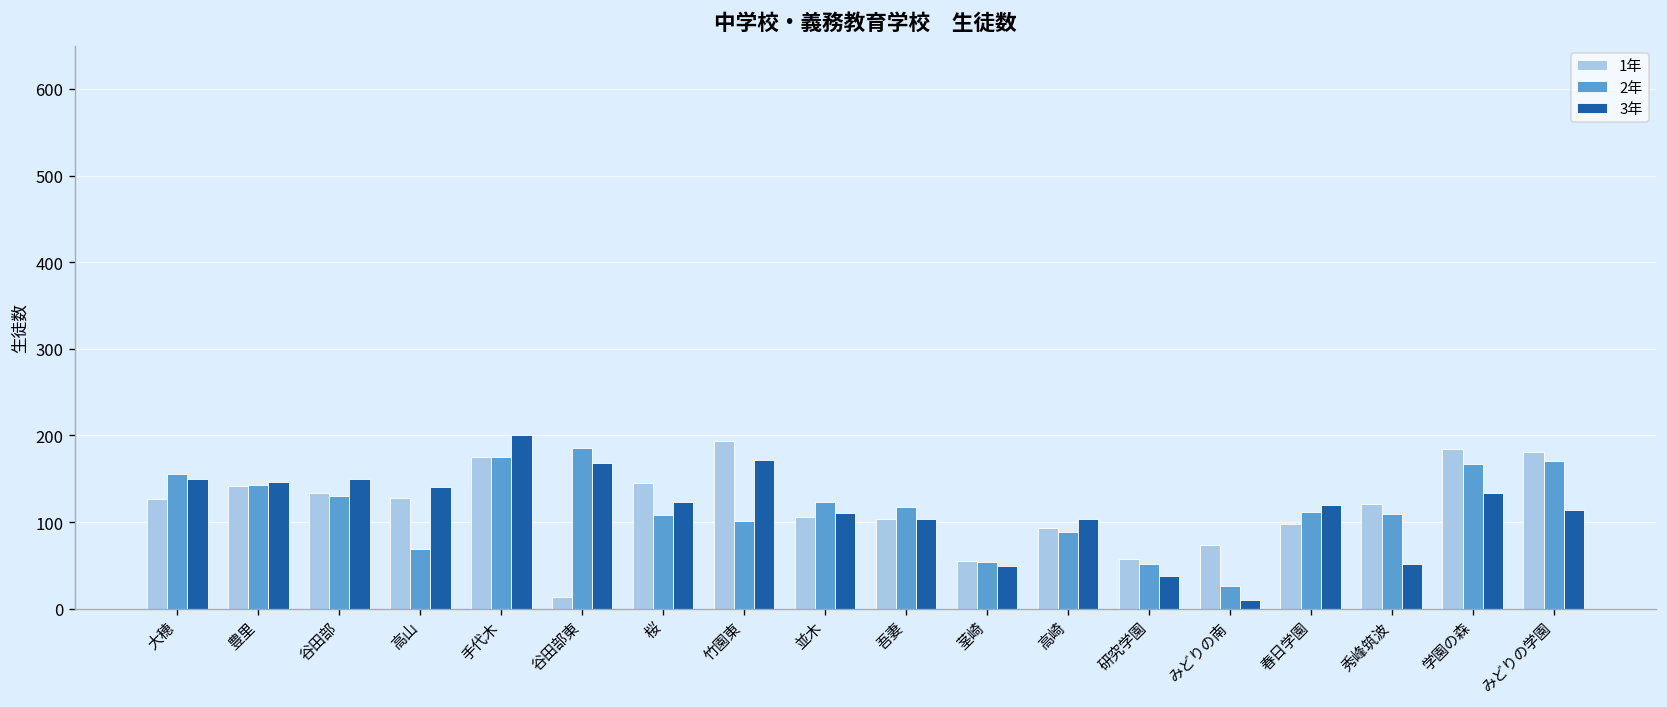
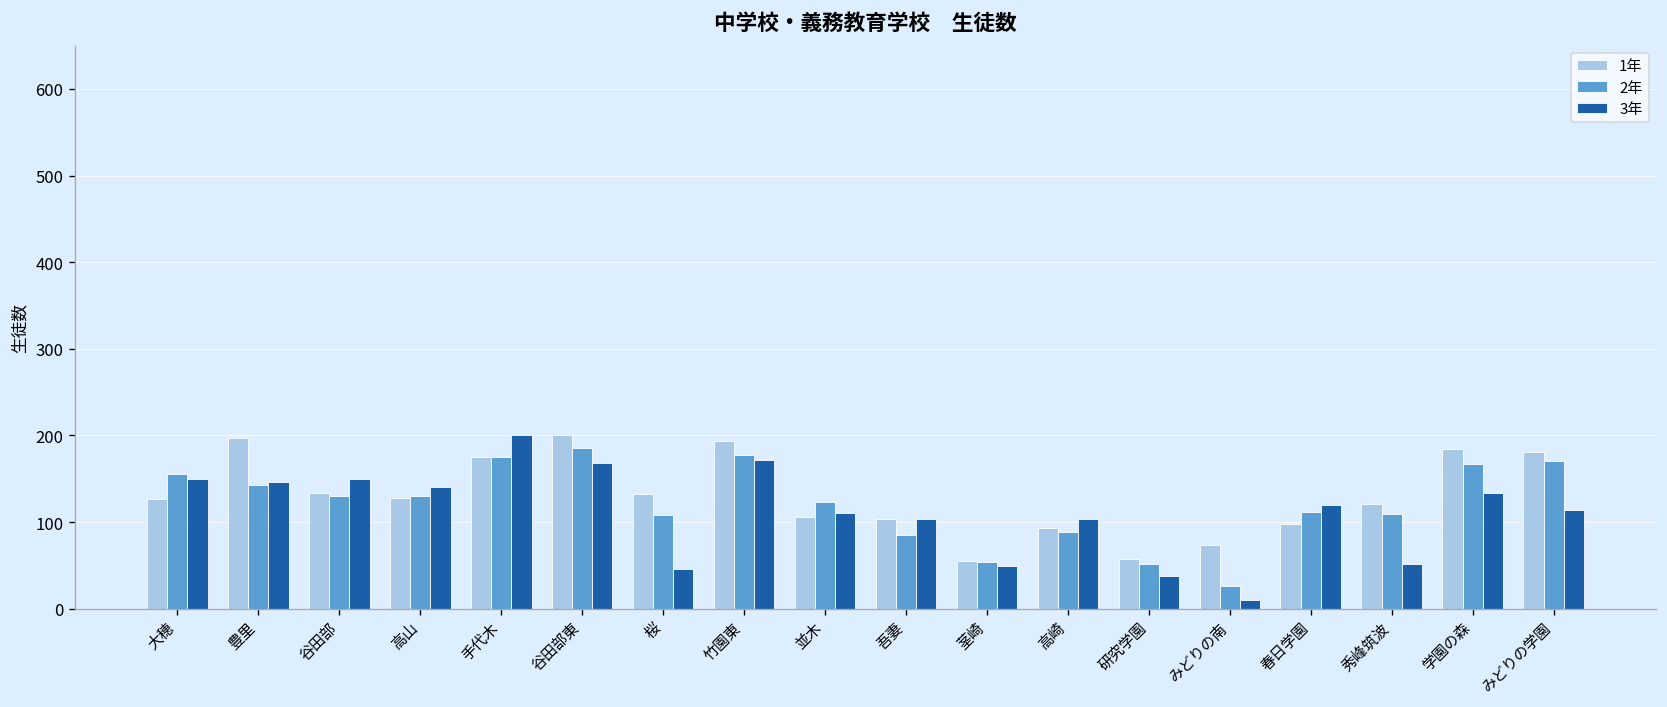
  {
    "1年": {
      "大穂": 130,
-     "豊里": 140,
+     "豊里": 200,
      "谷田部": 130,
      "高山": 130,
      "手代木": 180,
-     "谷田部東": 10,
-     "桜": 150,
+     "谷田部東": 200,
+     "桜": 130,
      "竹園東": 190,
      "並木": 110,
      "吾妻": 100,
      "茎崎": 60,
      "高崎": 90,
      "研究学園": 60,
      "みどりの南": 70,
      "春日学園": 100,
      "秀峰筑波": 120,
      "学園の森": 180,
      "みどりの学園": 180
    },
    "2年": {
      "大穂": 160,
      "豊里": 140,
      "谷田部": 130,
-     "高山": 70,
+     "高山": 130,
      "手代木": 180,
      "谷田部東": 190,
      "桜": 110,
-     "竹園東": 100,
+     "竹園東": 180,
      "並木": 120,
-     "吾妻": 120,
+     "吾妻": 90,
      "茎崎": 50,
      "高崎": 90,
      "研究学園": 50,
      "みどりの南": 30,
      "春日学園": 110,
      "秀峰筑波": 110,
      "学園の森": 170,
      "みどりの学園": 170
    },
    "3年": {
      "大穂": 150,
      "豊里": 150,
      "谷田部": 150,
      "高山": 140,
      "手代木": 200,
      "谷田部東": 170,
-     "桜": 120,
+     "桜": 50,
      "竹園東": 170,
      "並木": 110,
      "吾妻": 100,
      "茎崎": 50,
      "高崎": 100,
      "研究学園": 40,
      "みどりの南": 10,
      "春日学園": 120,
      "秀峰筑波": 50,
      "学園の森": 130,
      "みどりの学園": 110
    }
  }
